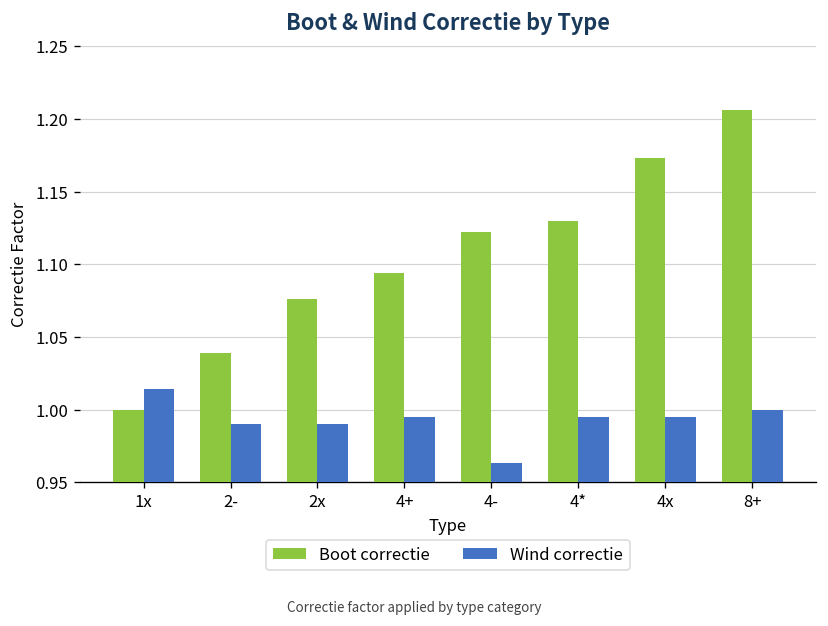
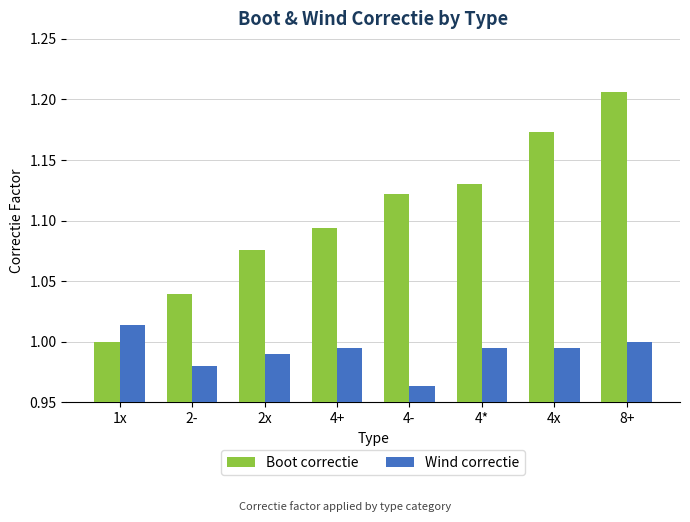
  {
    "Boot correctie": {
      "1x": 1.00,
      "2-": 1.04,
      "2x": 1.076,
      "4+": 1.094,
      "4-": 1.12,
      "4*": 1.13,
      "4x": 1.173,
      "8+": 1.206
    },
    "Wind correctie": {
      "1x": 1.014,
-     "2-": 0.99,
+     "2-": 0.98,
      "2x": 0.99,
      "4+": 0.995,
      "4-": 0.963,
      "4*": 0.995,
      "4x": 0.995,
      "8+": 1.00
    }
  }
